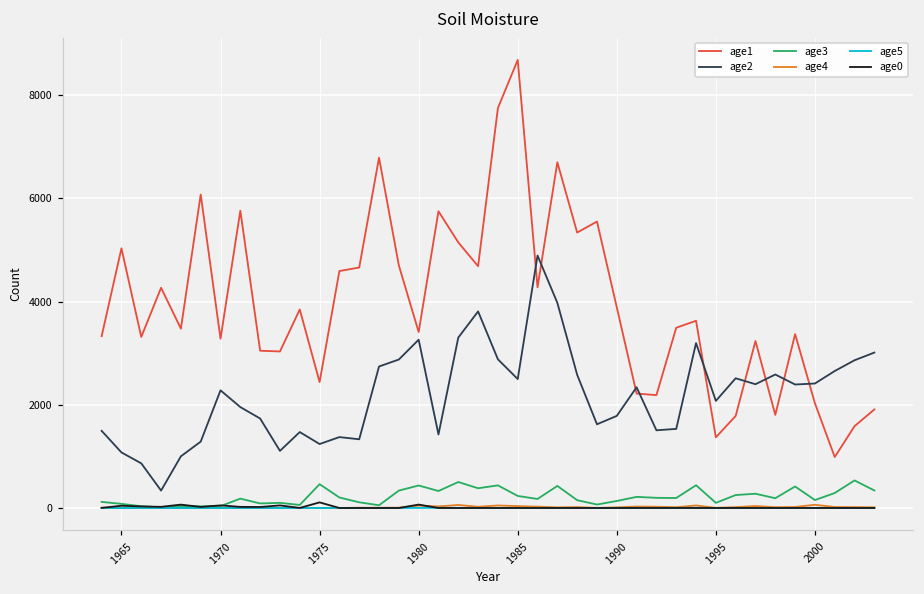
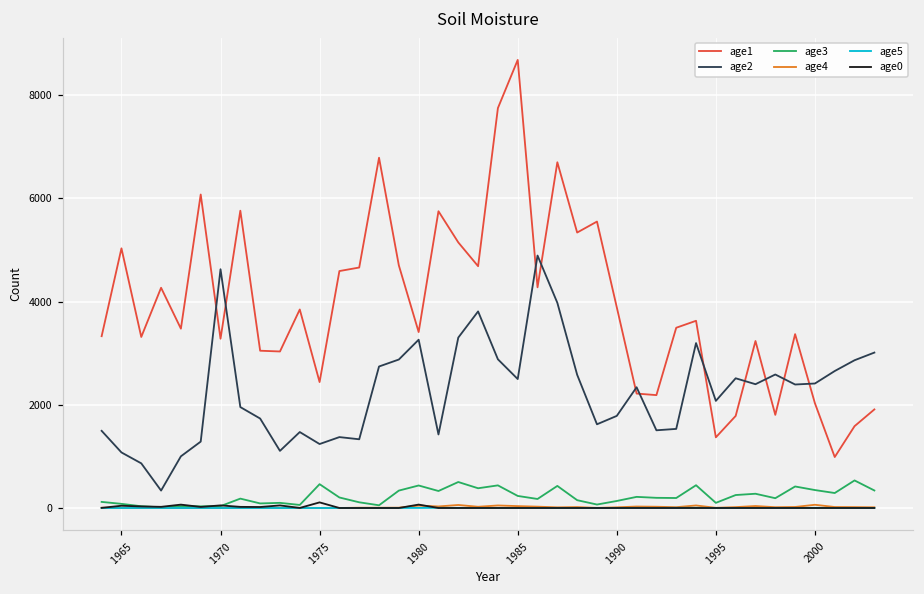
  {
    "age2": {
      "1965": 1100,
-     "1970": 2300,
+     "1970": 4600,
      "1975": 1200,
      "1980": 3300,
      "1985": 2500,
      "1990": 1800,
      "1995": 2100,
      "2000": 2400
    },
    "age3": {
      "1975": 500,
      "1980": 400,
      "1985": 200,
      "1990": 100,
      "1995": 100,
-     "2000": 200
+     "2000": 300
    },
    "age0": {
      "1975": 100
    }
  }
